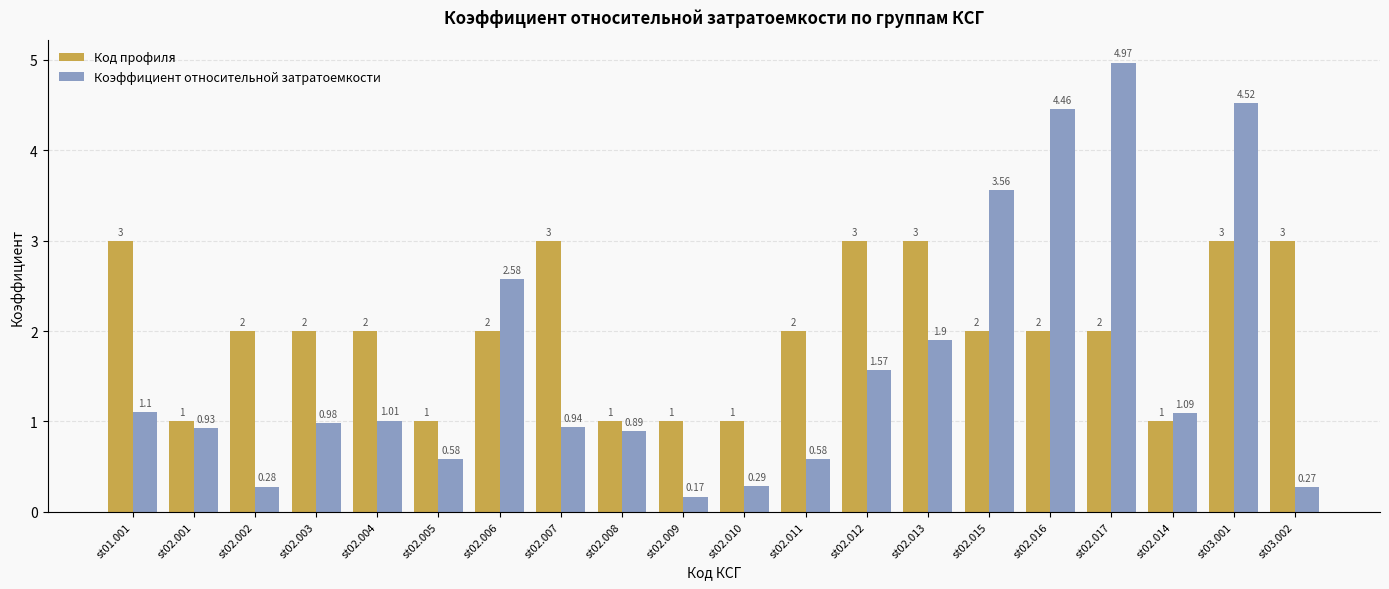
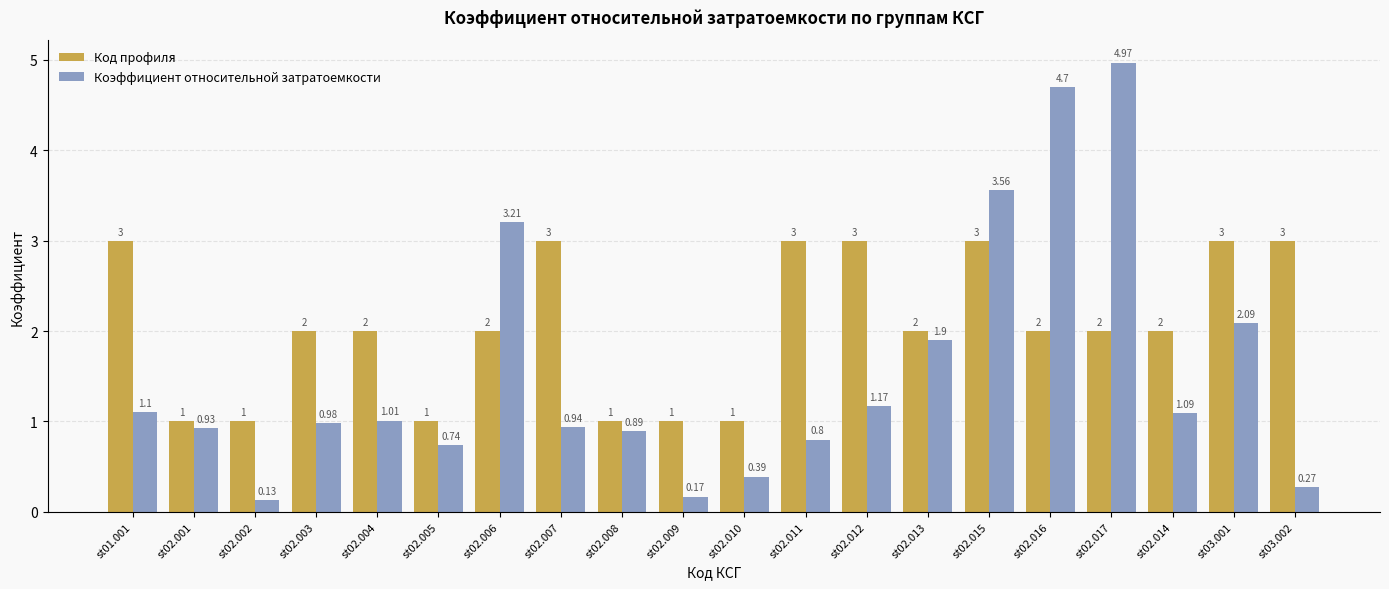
  {
    "Код профиля": {
      "st01.001": 3,
      "st02.001": 1,
-     "st02.002": 2,
+     "st02.002": 1,
      "st02.003": 2,
      "st02.004": 2,
      "st02.005": 1,
      "st02.006": 2,
      "st02.007": 3,
      "st02.008": 1,
      "st02.009": 1,
      "st02.010": 1,
-     "st02.011": 2,
+     "st02.011": 3,
      "st02.012": 3,
-     "st02.013": 3,
-     "st02.015": 2,
+     "st02.013": 2,
+     "st02.015": 3,
      "st02.016": 2,
      "st02.017": 2,
-     "st02.014": 1,
+     "st02.014": 2,
      "st03.001": 3,
      "st03.002": 3
    },
    "Коэффициент относительной затратоемкости": {
      "st01.001": 1.1,
      "st02.001": 0.93,
-     "st02.002": 0.28,
+     "st02.002": 0.13,
      "st02.003": 0.98,
      "st02.004": 1.01,
-     "st02.005": 0.58,
-     "st02.006": 2.58,
+     "st02.005": 0.74,
+     "st02.006": 3.21,
      "st02.007": 0.94,
      "st02.008": 0.89,
      "st02.009": 0.17,
-     "st02.010": 0.29,
-     "st02.011": 0.58,
-     "st02.012": 1.57,
+     "st02.010": 0.39,
+     "st02.011": 0.8,
+     "st02.012": 1.17,
      "st02.013": 1.9,
      "st02.015": 3.56,
-     "st02.016": 4.46,
+     "st02.016": 4.7,
      "st02.017": 4.97,
      "st02.014": 1.09,
-     "st03.001": 4.52,
+     "st03.001": 2.09,
      "st03.002": 0.27
    }
  }
